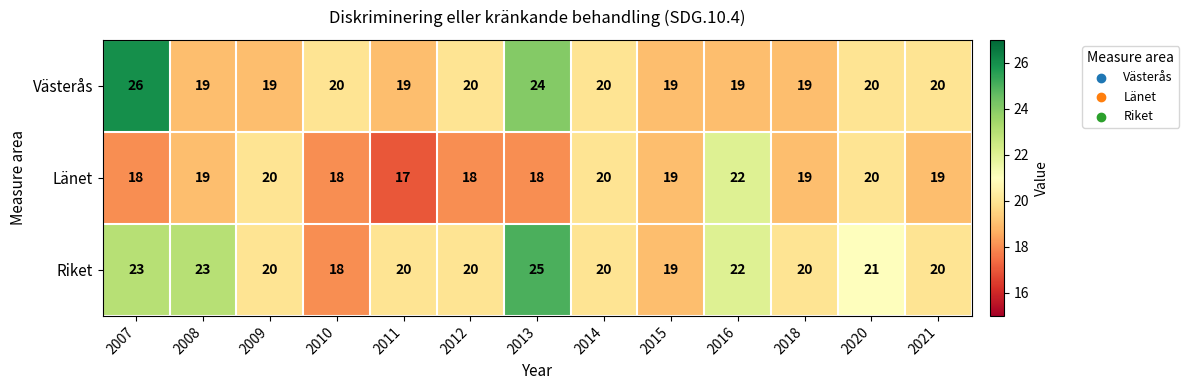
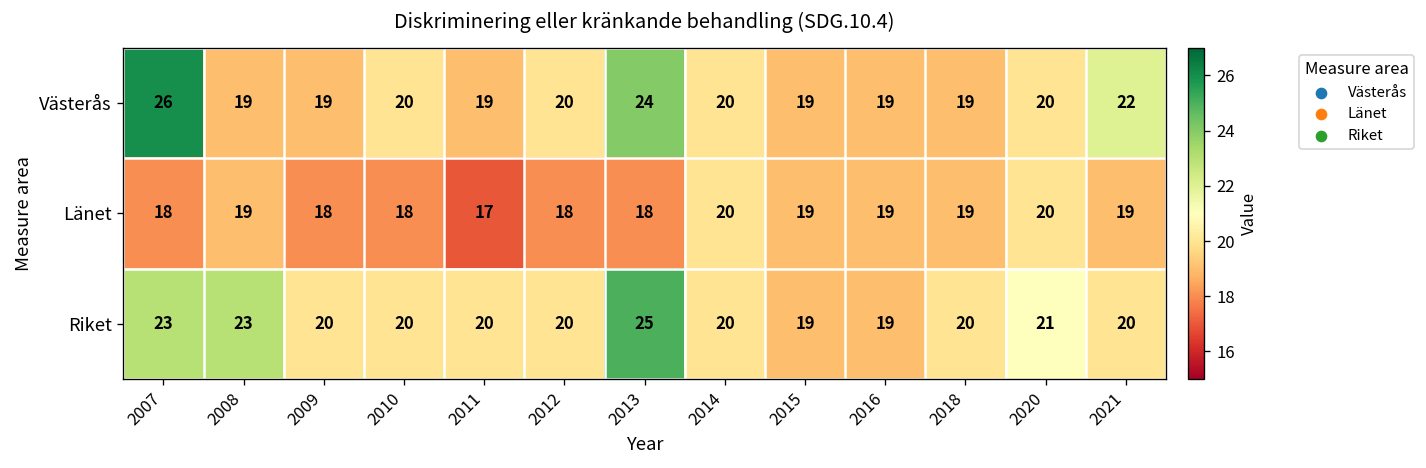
  {
    "Västerås": {
      "2007": 26,
      "2008": 19,
      "2009": 19,
      "2010": 20,
      "2011": 19,
      "2012": 20,
      "2013": 24,
      "2014": 20,
      "2015": 19,
      "2016": 19,
      "2018": 19,
      "2020": 20,
-     "2021": 20
+     "2021": 22
    },
    "Länet": {
      "2007": 18,
      "2008": 19,
-     "2009": 20,
+     "2009": 18,
      "2010": 18,
      "2011": 17,
      "2012": 18,
      "2013": 18,
      "2014": 20,
      "2015": 19,
-     "2016": 22,
+     "2016": 19,
      "2018": 19,
      "2020": 20,
      "2021": 19
    },
    "Riket": {
      "2007": 23,
      "2008": 23,
      "2009": 20,
-     "2010": 18,
+     "2010": 20,
      "2011": 20,
      "2012": 20,
      "2013": 25,
      "2014": 20,
      "2015": 19,
-     "2016": 22,
+     "2016": 19,
      "2018": 20,
      "2020": 21,
      "2021": 20
    }
  }
